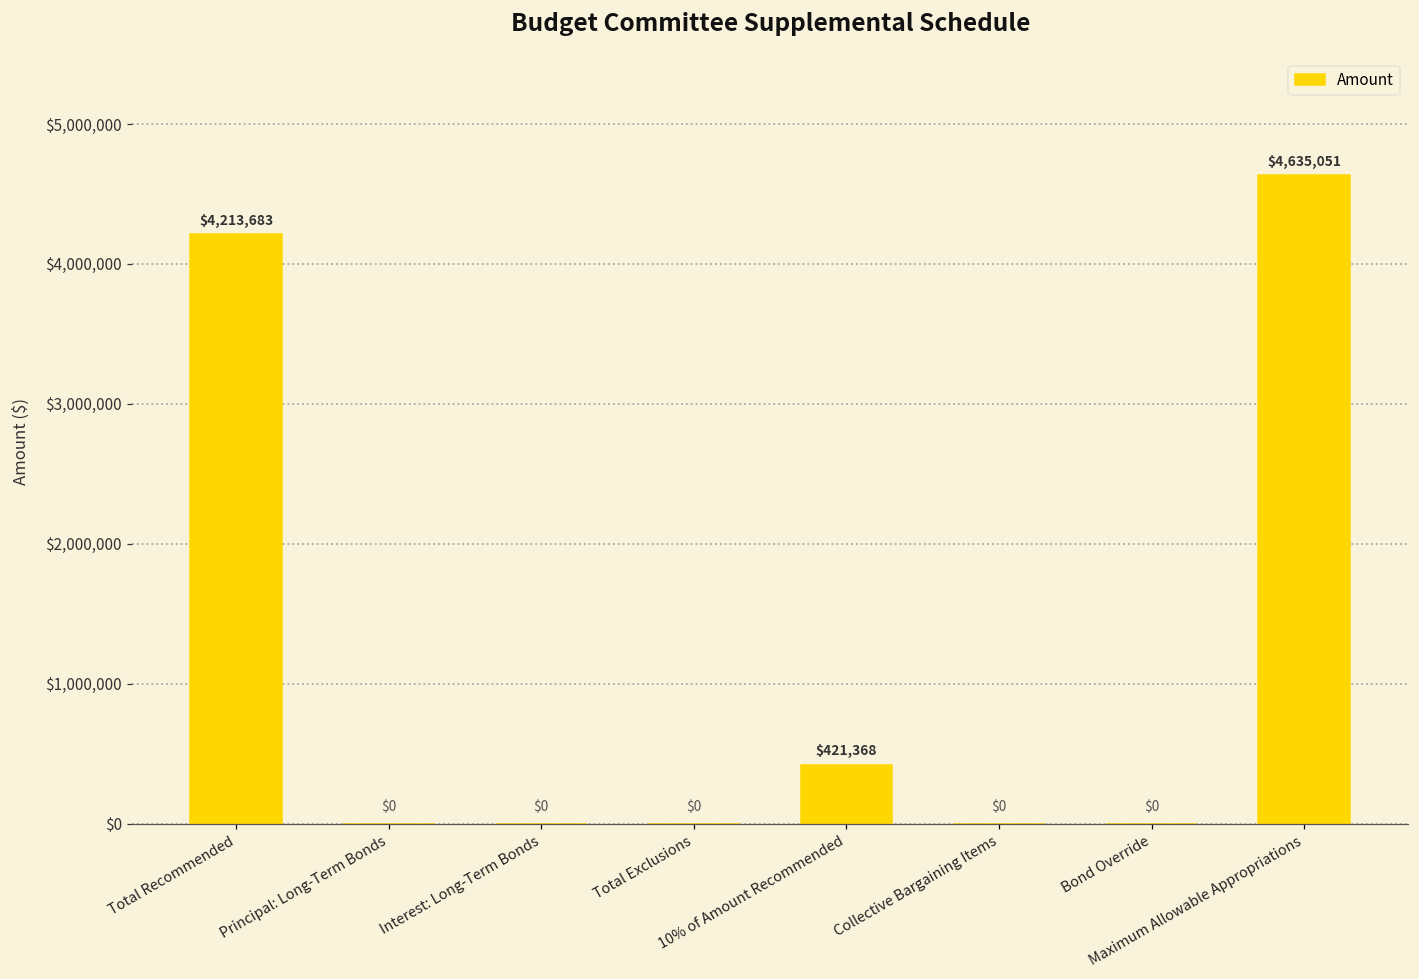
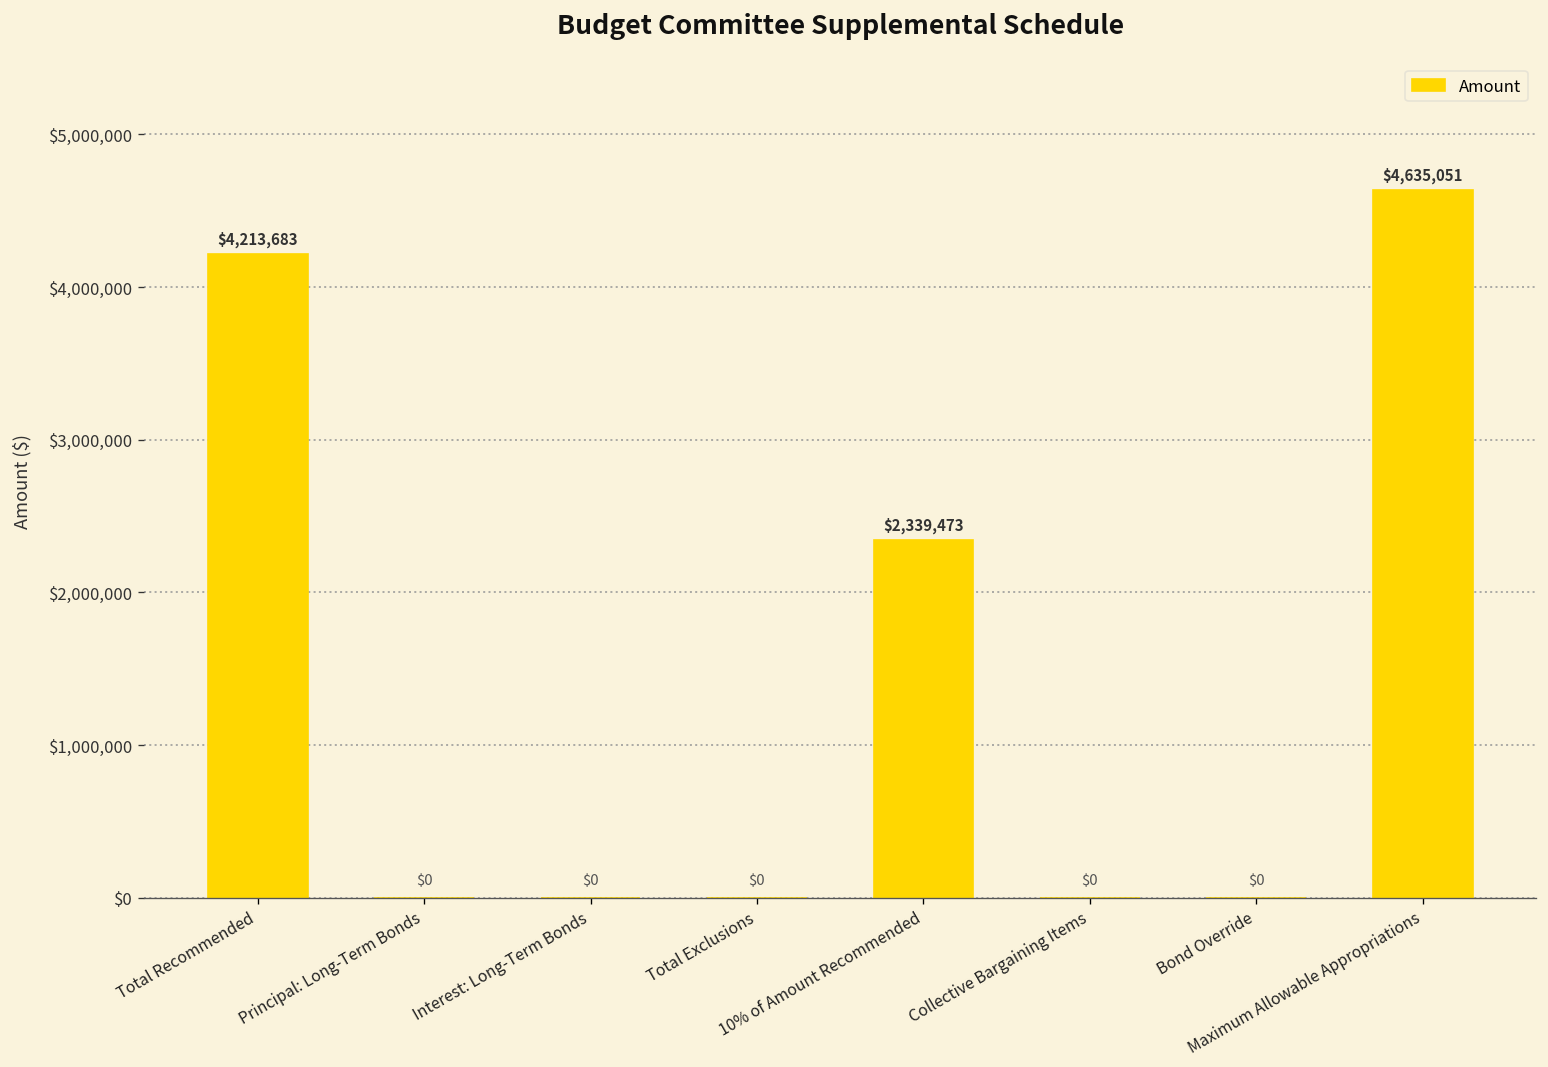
  {
    "Total Recommended": "$4,213,683",
    "Principal: Long-Term Bonds": "$0",
    "Interest: Long-Term Bonds": "$0",
    "Total Exclusions": "$0",
-   "10% of Amount Recommended": "$421,368",
+   "10% of Amount Recommended": "$2,339,473",
    "Collective Bargaining Items": "$0",
    "Bond Override": "$0",
    "Maximum Allowable Appropriations": "$4,635,051"
  }
